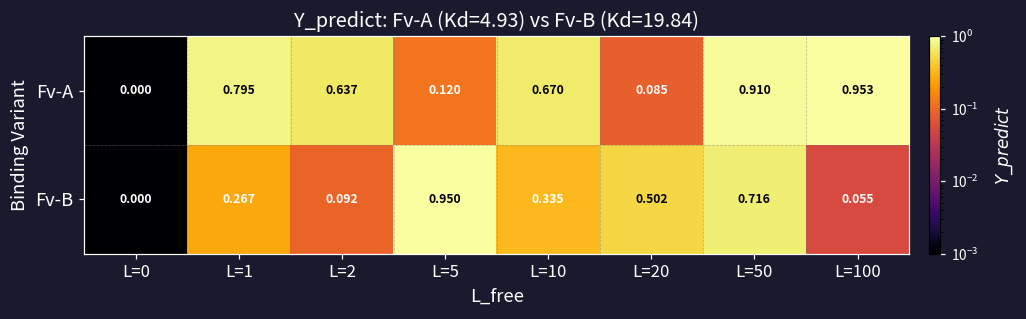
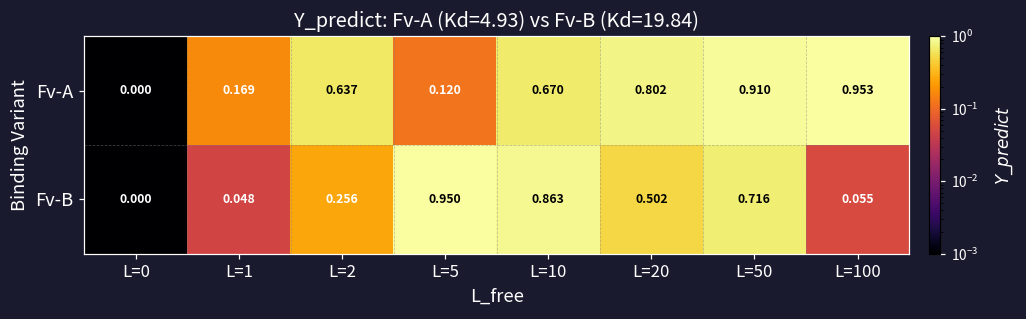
  {
    "Fv-A": {
      "L=0": 0.000,
-     "L=1": 0.795,
+     "L=1": 0.169,
      "L=2": 0.637,
      "L=5": 0.120,
      "L=10": 0.670,
-     "L=20": 0.085,
+     "L=20": 0.802,
      "L=50": 0.910,
      "L=100": 0.953
    },
    "Fv-B": {
      "L=0": 0.000,
-     "L=1": 0.267,
-     "L=2": 0.092,
+     "L=1": 0.048,
+     "L=2": 0.256,
      "L=5": 0.950,
-     "L=10": 0.335,
+     "L=10": 0.863,
      "L=20": 0.502,
      "L=50": 0.716,
      "L=100": 0.055
    }
  }
